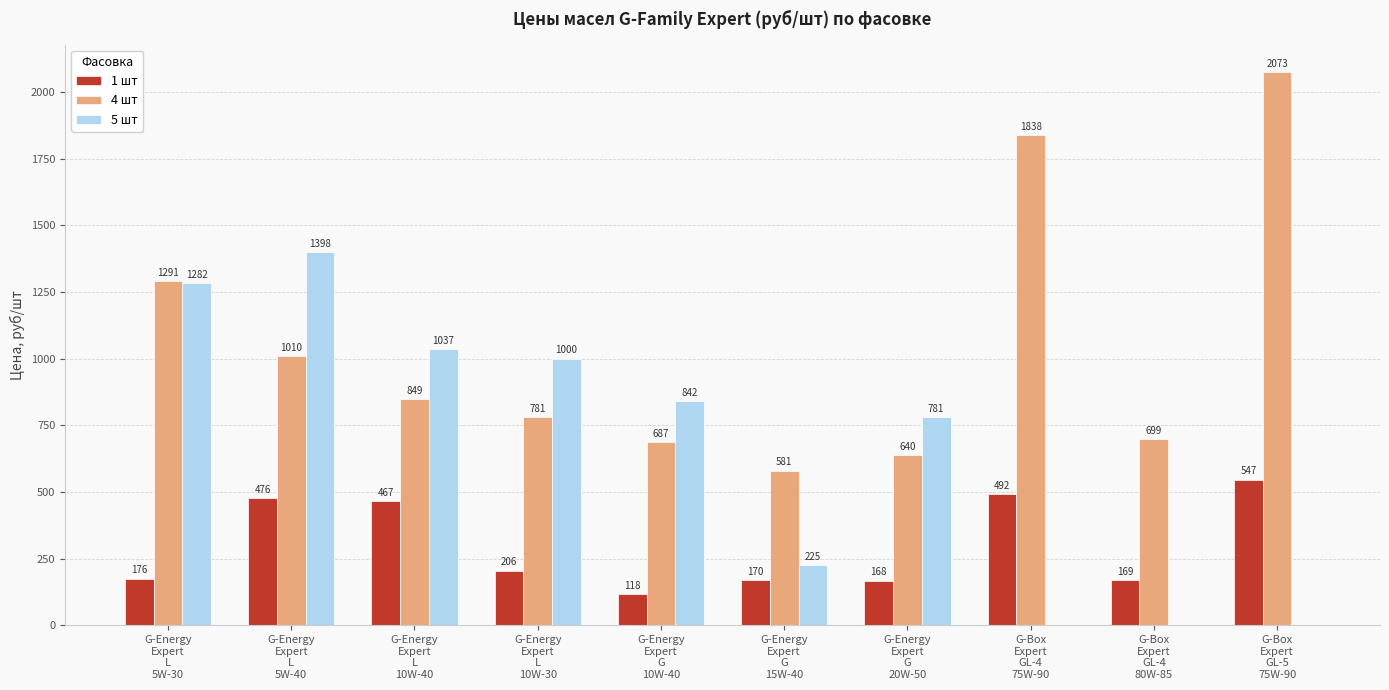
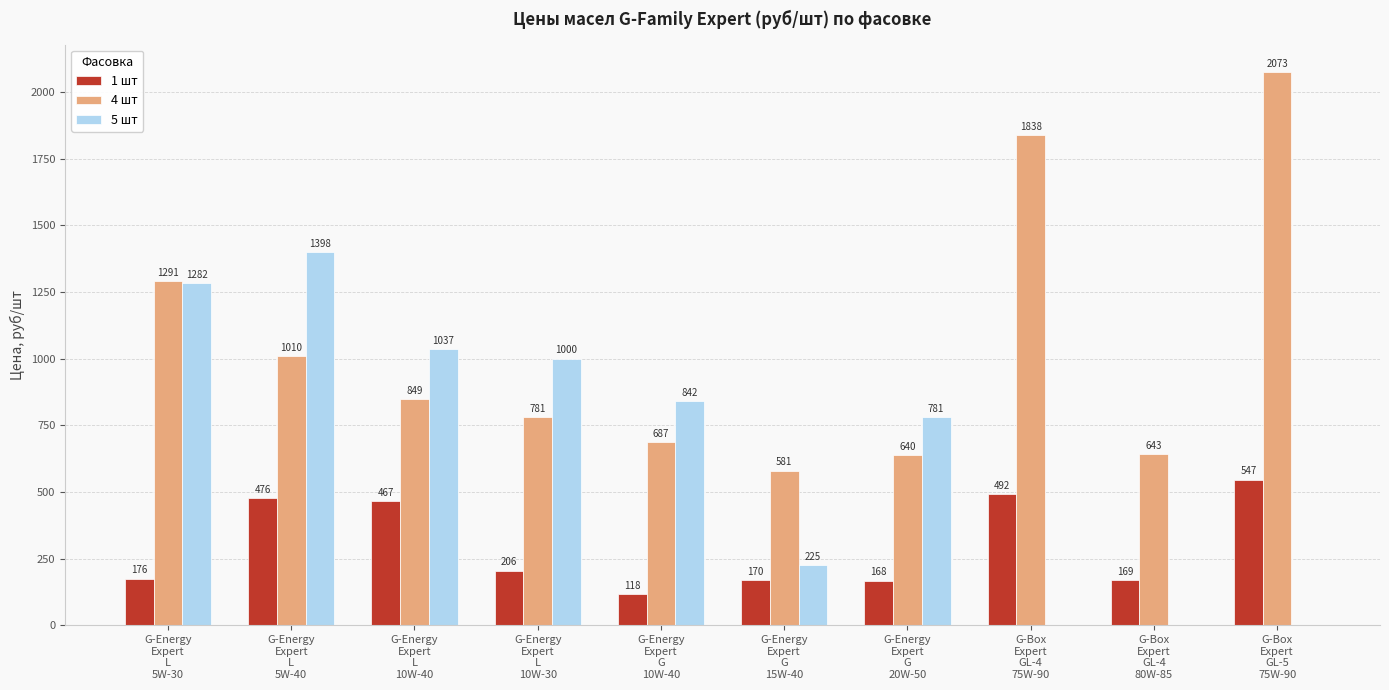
  {
    "1 шт": {
      "G-Energy Expert L 5W-30": 176,
      "G-Energy Expert L 5W-40": 476,
      "G-Energy Expert L 10W-40": 467,
      "G-Energy Expert L 10W-30": 206,
      "G-Energy Expert G 10W-40": 118,
      "G-Energy Expert G 15W-40": 170,
      "G-Energy Expert G 20W-50": 168,
      "G-Box Expert GL-4 75W-90": 492,
      "G-Box Expert GL-4 80W-85": 169,
      "G-Box Expert GL-5 75W-90": 547
    },
    "4 шт": {
      "G-Energy Expert L 5W-30": 1291,
      "G-Energy Expert L 5W-40": 1010,
      "G-Energy Expert L 10W-40": 849,
      "G-Energy Expert L 10W-30": 781,
      "G-Energy Expert G 10W-40": 687,
      "G-Energy Expert G 15W-40": 581,
      "G-Energy Expert G 20W-50": 640,
      "G-Box Expert GL-4 75W-90": 1838,
-     "G-Box Expert GL-4 80W-85": 699,
+     "G-Box Expert GL-4 80W-85": 643,
      "G-Box Expert GL-5 75W-90": 2073
    },
    "5 шт": {
      "G-Energy Expert L 5W-30": 1282,
      "G-Energy Expert L 5W-40": 1398,
      "G-Energy Expert L 10W-40": 1037,
      "G-Energy Expert L 10W-30": 1000,
      "G-Energy Expert G 10W-40": 842,
      "G-Energy Expert G 15W-40": 225,
      "G-Energy Expert G 20W-50": 781
    }
  }
